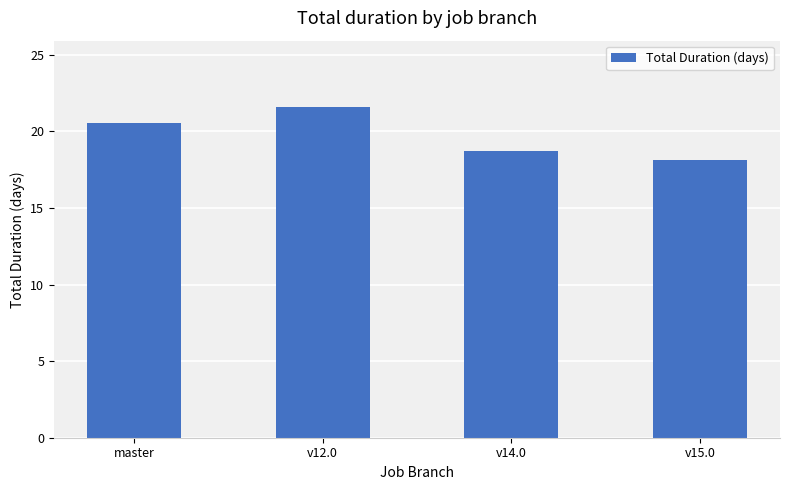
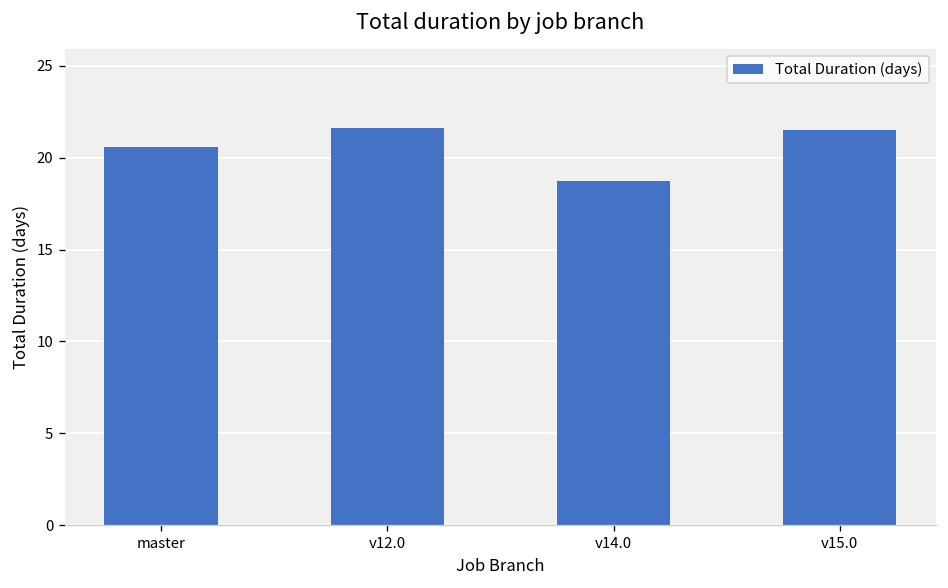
  {
    "master": 20.6,
    "v12.0": 21.6,
    "v14.0": 18.7,
-   "v15.0": 18.1
+   "v15.0": 21.5
  }
